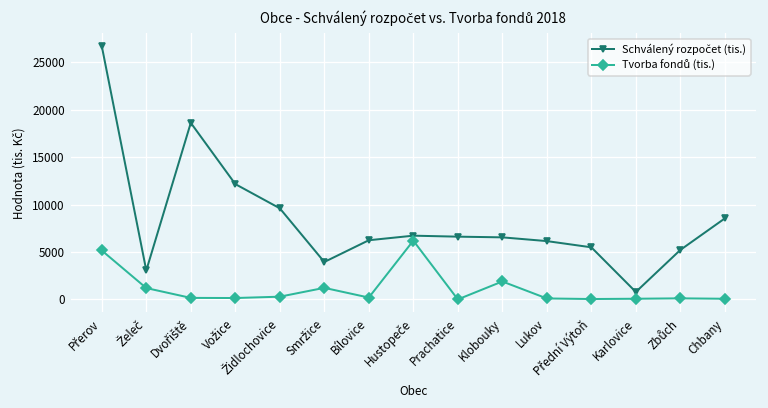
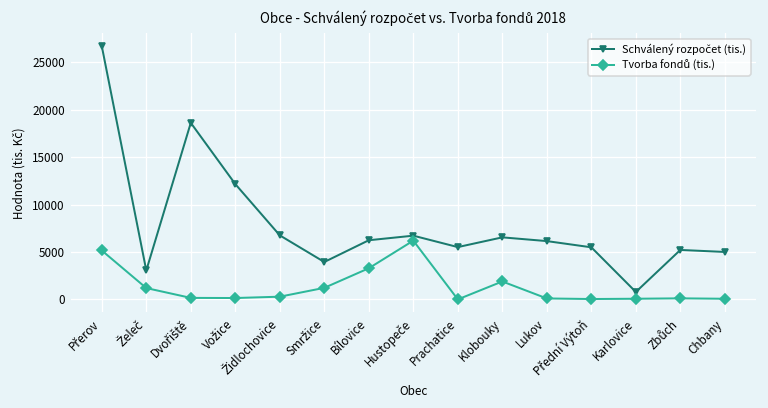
  {
    "Schválený rozpočet (tis.)": {
      "Přerov": 27000,
      "Želeč": 3000,
      "Dvořiště": 19000,
      "Vožice": 12000,
-     "Židlochovice": 10000,
+     "Židlochovice": 7000,
      "Smržice": 4000,
      "Bílovice": 6000,
      "Hustopeče": 7000,
-     "Prachatice": 7000,
+     "Prachatice": 6000,
      "Klobouky": 7000,
      "Lukov": 6000,
      "Přední Výtoň": 5000,
      "Karlovice": 1000,
      "Zbůch": 5000,
-     "Chbany": 9000
+     "Chbany": 5000
    },
    "Tvorba fondů (tis.)": {
      "Přerov": 5000,
      "Želeč": 1000,
      "Dvořiště": 0,
      "Vožice": 0,
      "Židlochovice": 0,
      "Smržice": 1000,
-     "Bílovice": 0,
+     "Bílovice": 3000,
      "Hustopeče": 6000,
      "Prachatice": 0,
      "Klobouky": 2000,
      "Lukov": 0,
      "Přední Výtoň": 0,
      "Karlovice": 0,
      "Zbůch": 0,
      "Chbany": 0
    }
  }
